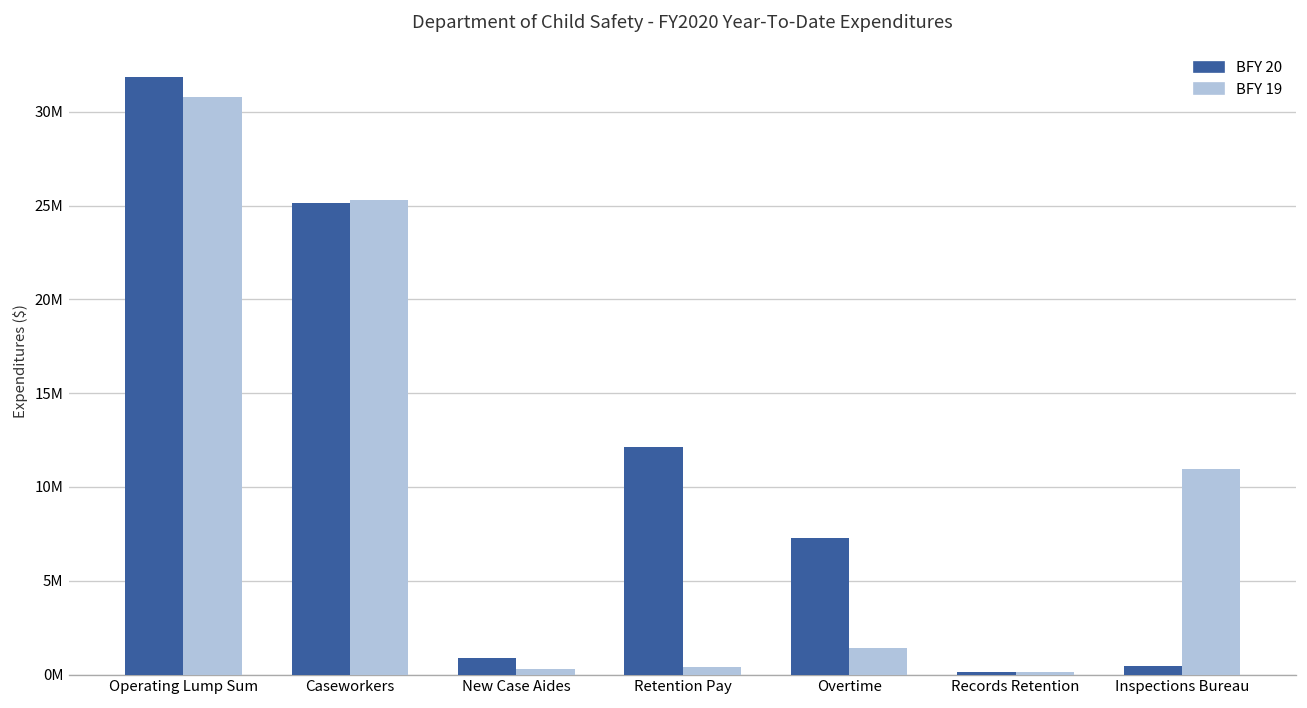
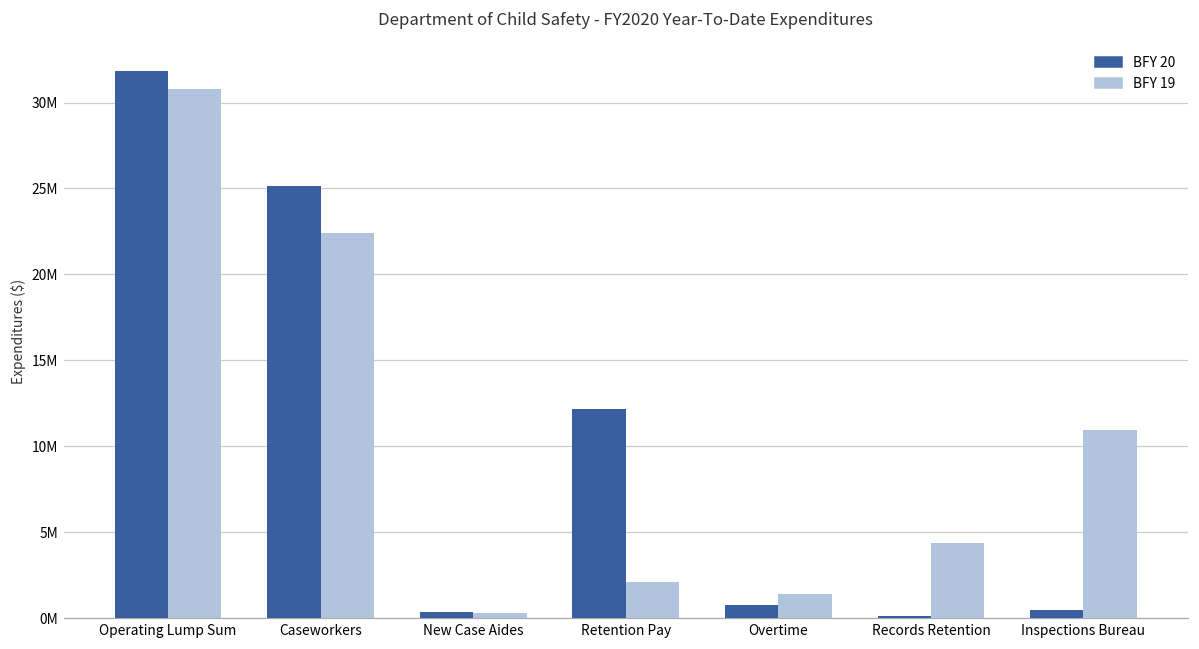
  {
    "BFY 20": {
      "Operating Lump Sum": 31800000,
      "Caseworkers": 25100000,
-     "New Case Aides": 900000,
+     "New Case Aides": 300000,
      "Retention Pay": 12100000,
-     "Overtime": 7300000,
+     "Overtime": 700000,
      "Inspections Bureau": 500000
    },
    "BFY 19": {
      "Operating Lump Sum": 30800000,
-     "Caseworkers": 25300000,
+     "Caseworkers": 22400000,
      "New Case Aides": 300000,
-     "Retention Pay": 400000,
+     "Retention Pay": 2100000,
      "Overtime": 1400000,
-     "Records Retention": 100000,
+     "Records Retention": 4400000,
      "Inspections Bureau": 11000000
    }
  }
